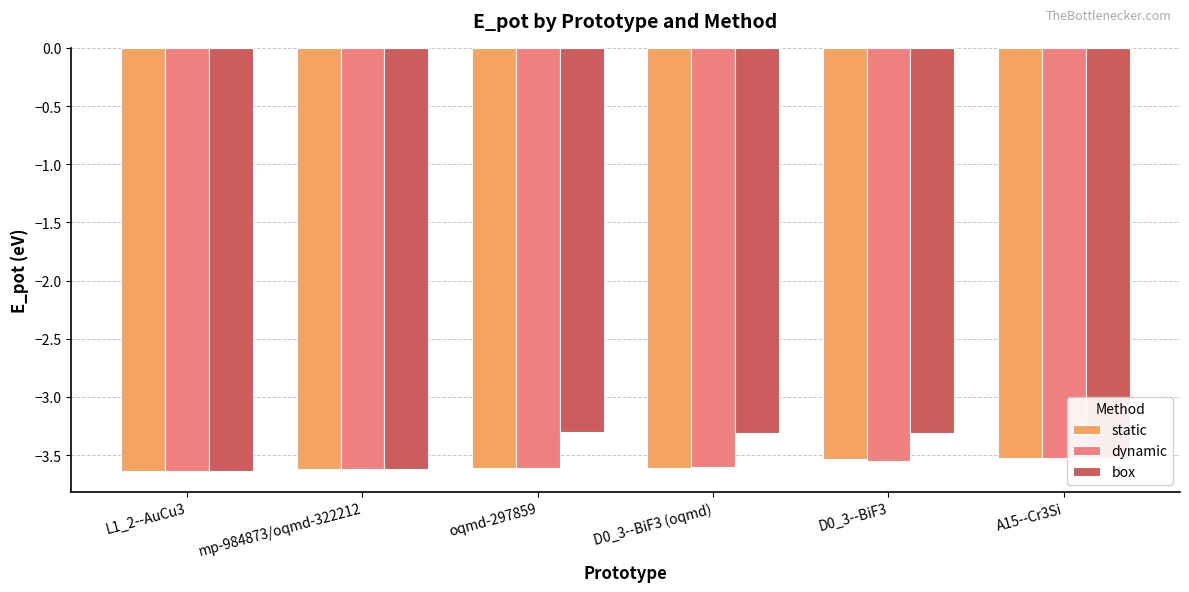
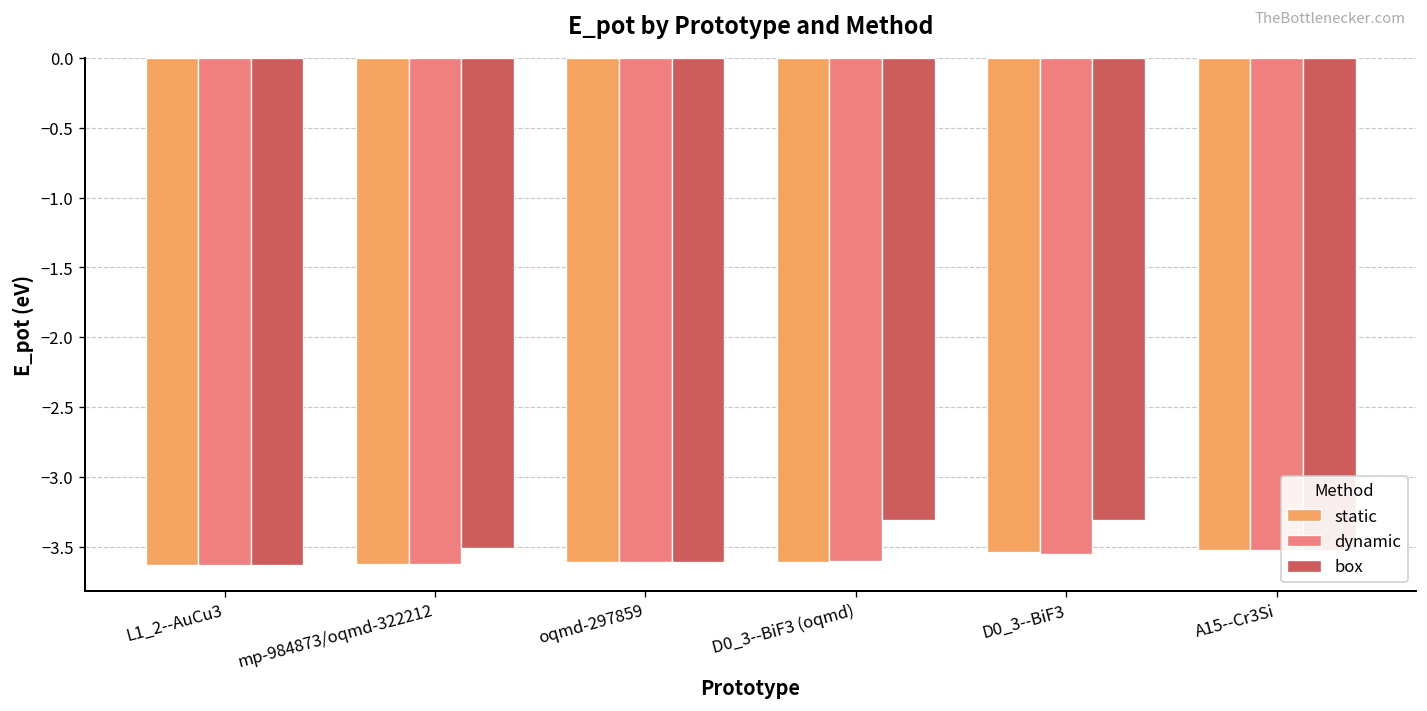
  {
    "box": {
      "L1_2--AuCu3": -3.63,
-     "mp-984873/oqmd-322212": -3.62,
-     "oqmd-297859": -3.30,
+     "mp-984873/oqmd-322212": -3.51,
+     "oqmd-297859": -3.61,
      "D0_3--BiF3 (oqmd)": -3.31,
      "D0_3--BiF3": -3.31
    }
  }
